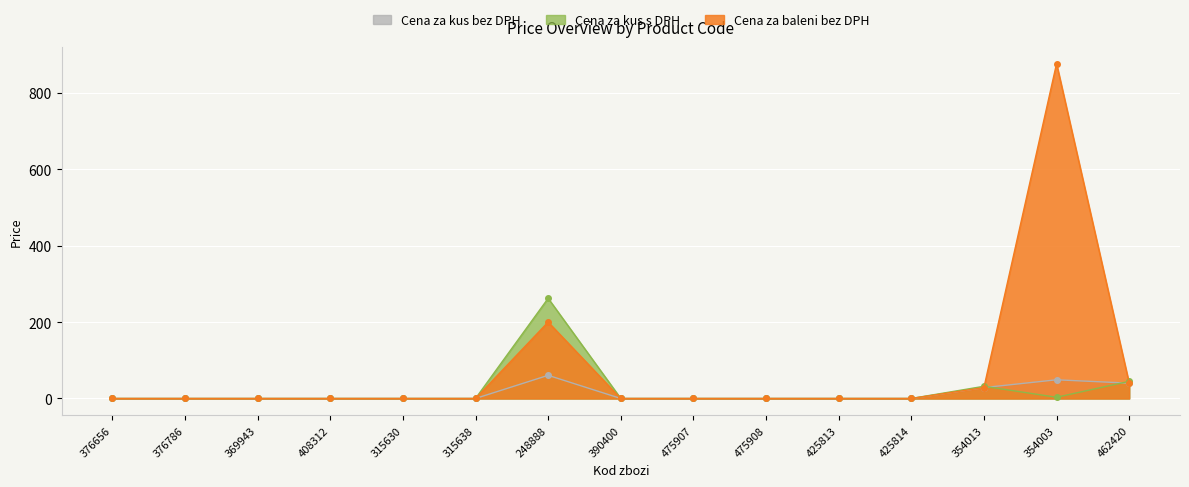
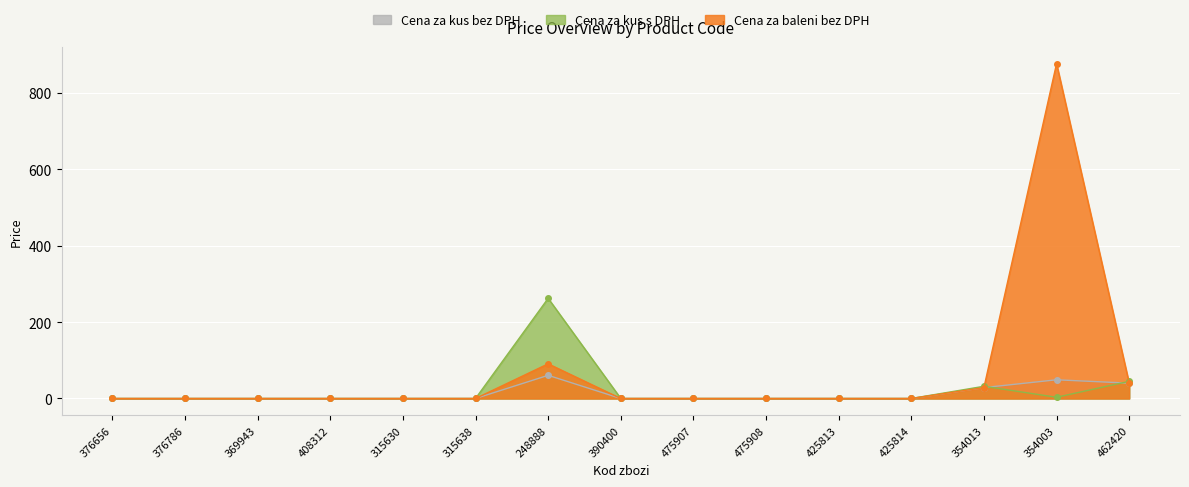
  {
    "Cena za kus bez DPH": {
      "248888": 60,
      "354003": 50
    },
    "Cena za kus s DPH": {
      "248888": 260,
      "354003": 0
    },
    "Cena za baleni bez DPH": {
-     "248888": 200,
+     "248888": 90,
      "354003": 880
    }
  }
